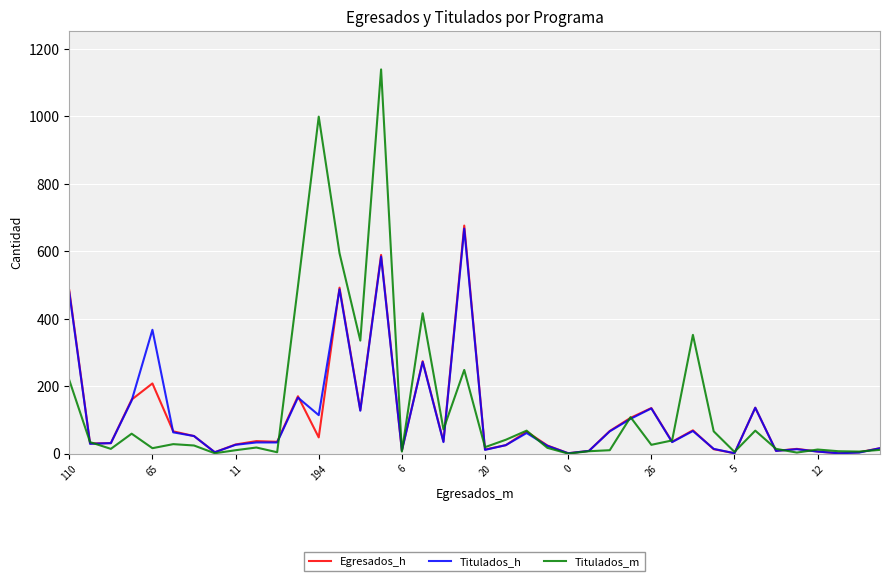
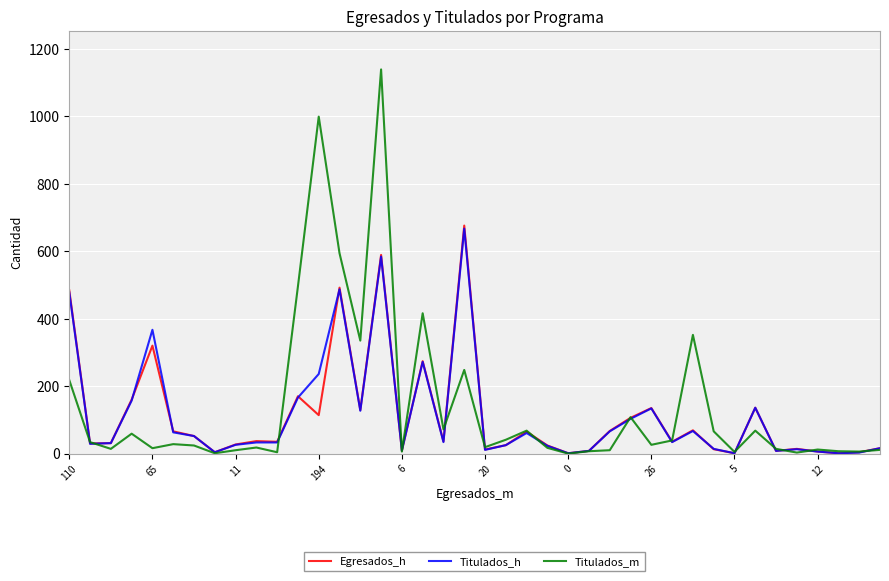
  {
    "Egresados_h": {
-     "65": 210,
-     "194": 50
+     "65": 320,
+     "194": 110
    },
    "Titulados_h": {
      "65": 370,
-     "194": 110
+     "194": 240
    },
    "Titulados_m": {
      "110": 220,
      "65": 20,
      "194": 1000
    }
  }
